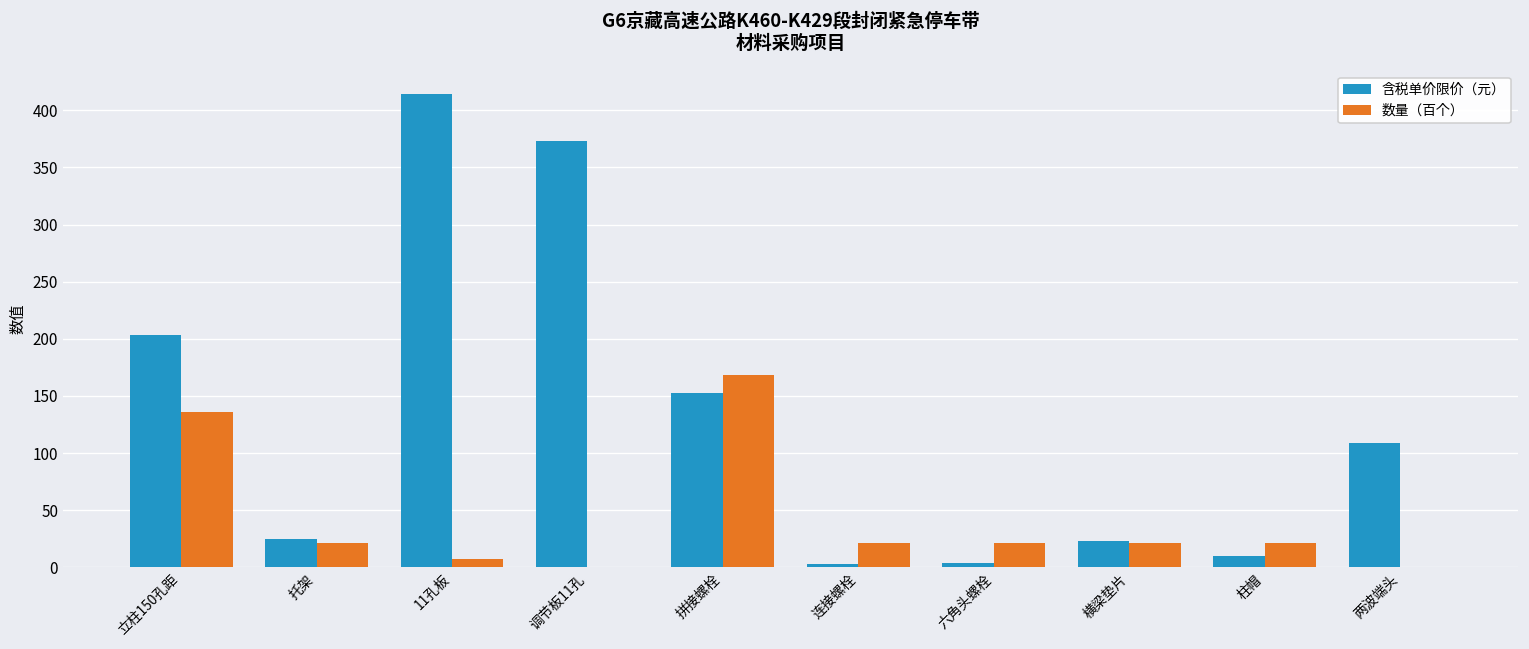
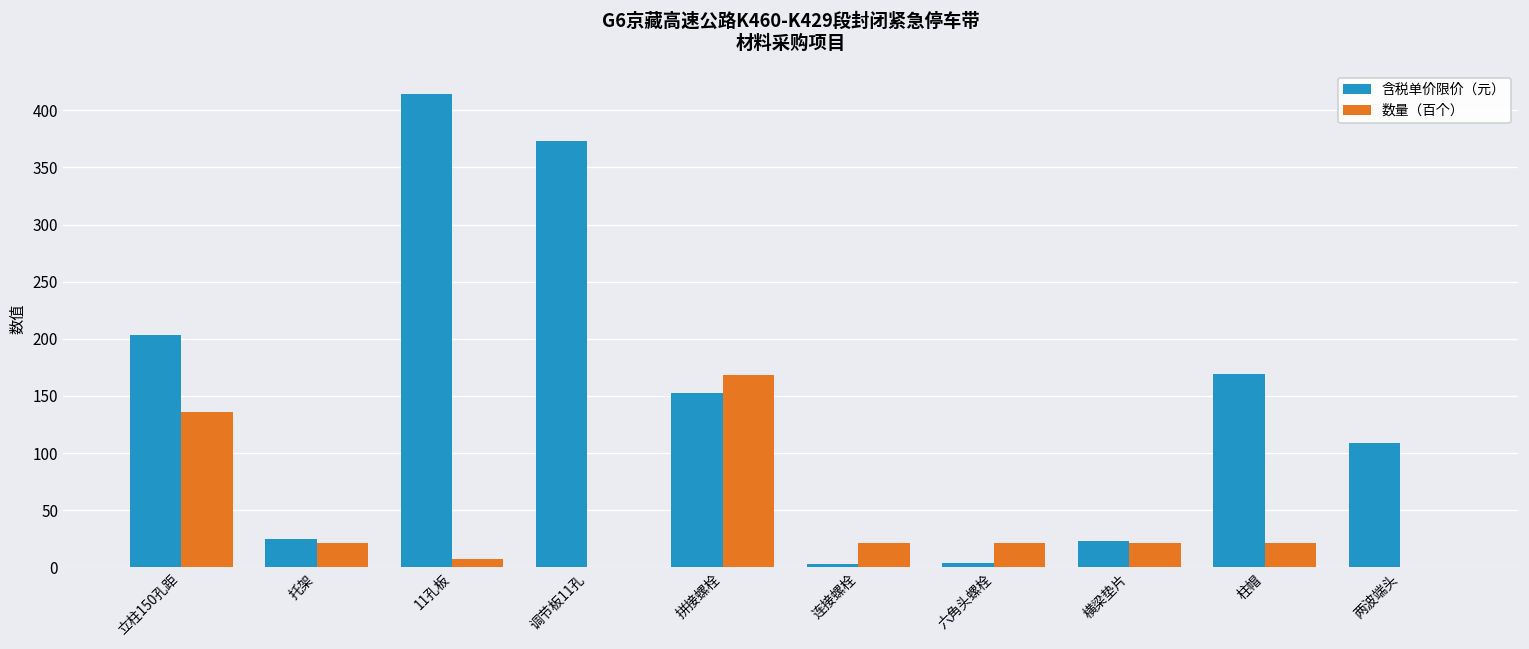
  {
    "含税单价限价（元）": {
      "立柱150孔距": 203,
      "托架": 25,
      "11孔板": 414,
      "调节板11孔": 373,
      "拼接螺栓": 152,
      "连接螺栓": 3,
      "六角头螺栓": 4,
      "横梁垫片": 23,
-     "柱帽": 10,
+     "柱帽": 169,
      "两波端头": 109
    },
    "数量（百个）": {
      "立柱150孔距": 136,
      "托架": 21,
      "11孔板": 7,
      "拼接螺栓": 168,
      "连接螺栓": 21,
      "六角头螺栓": 21,
      "横梁垫片": 21,
      "柱帽": 21
    }
  }
